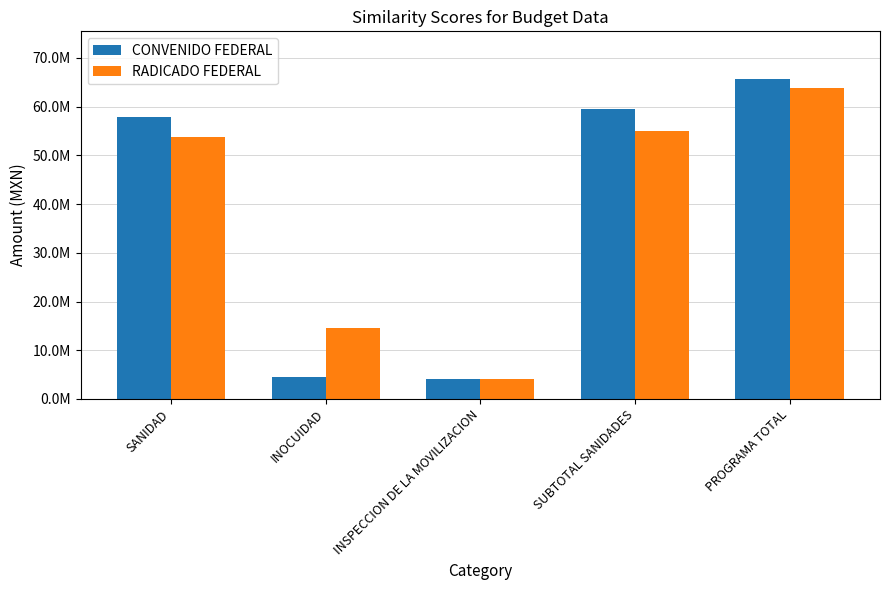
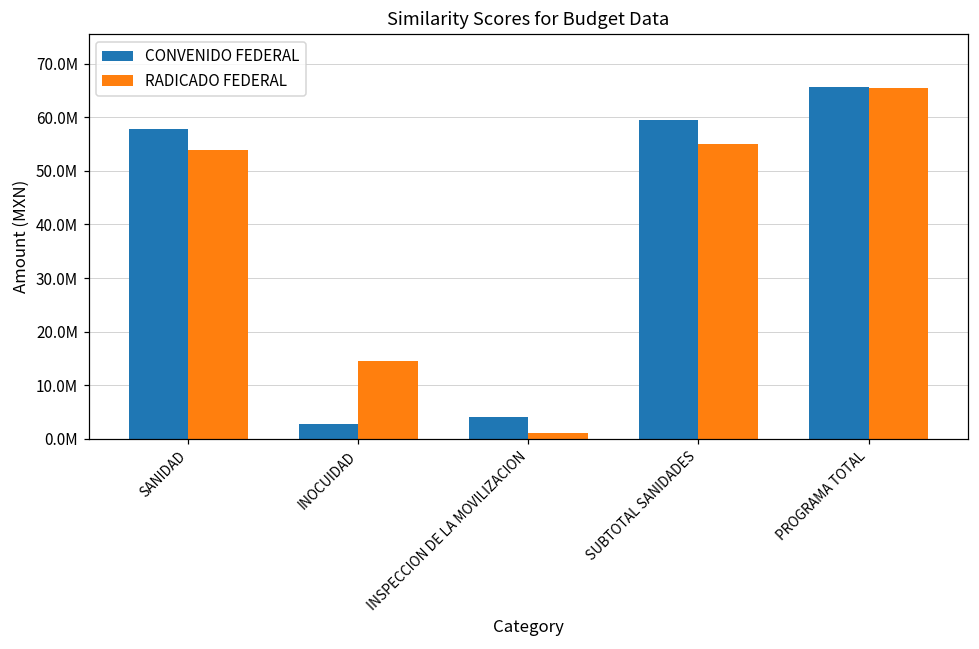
  {
    "CONVENIDO FEDERAL": {
      "SANIDAD": 58000000,
-     "INOCUIDAD": 4000000,
+     "INOCUIDAD": 3000000,
      "INSPECCION DE LA MOVILIZACION": 4000000,
      "SUBTOTAL SANIDADES": 60000000,
      "PROGRAMA TOTAL": 66000000
    },
    "RADICADO FEDERAL": {
      "SANIDAD": 54000000,
      "INOCUIDAD": 15000000,
-     "INSPECCION DE LA MOVILIZACION": 4000000,
+     "INSPECCION DE LA MOVILIZACION": 1000000,
      "SUBTOTAL SANIDADES": 55000000,
-     "PROGRAMA TOTAL": 64000000
+     "PROGRAMA TOTAL": 65000000
    }
  }
